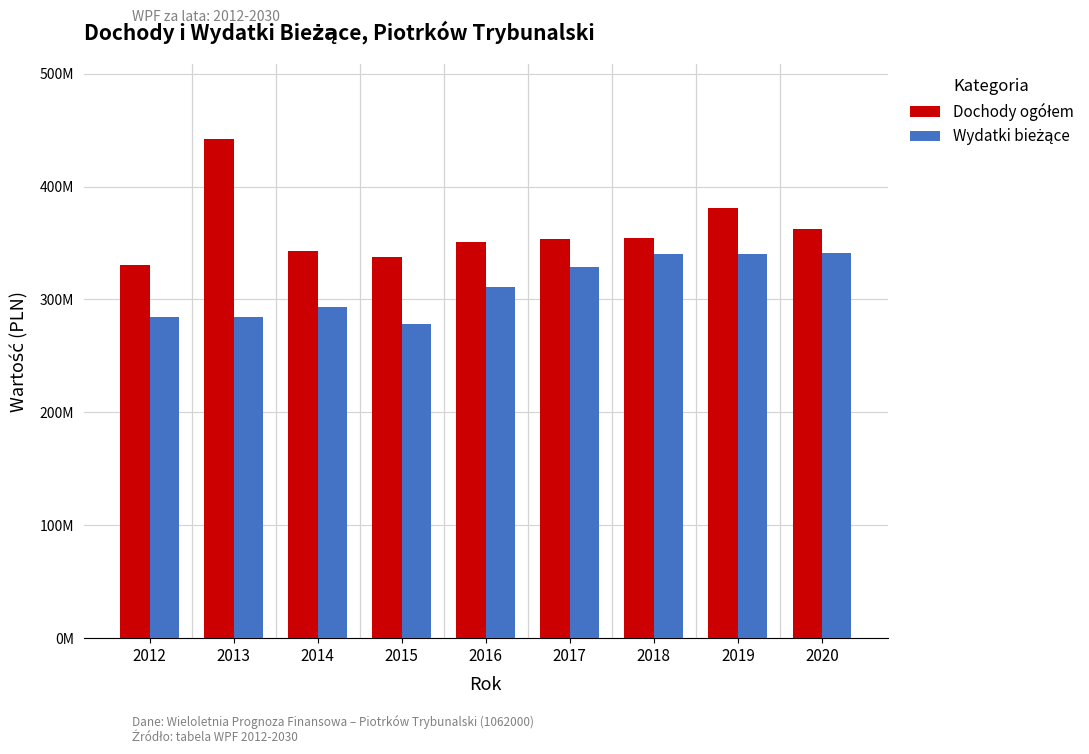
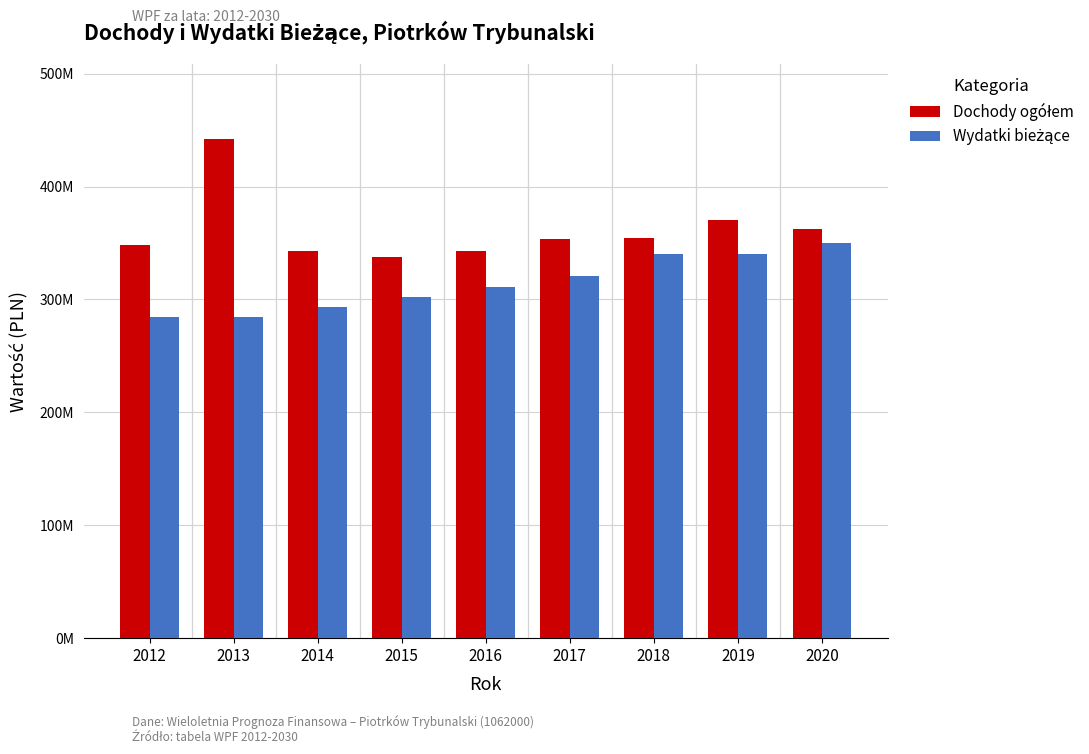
  {
    "Dochody ogółem": {
-     "2012": 331000000,
+     "2012": 348000000,
      "2013": 442000000,
      "2014": 343000000,
      "2015": 338000000,
-     "2016": 351000000,
+     "2016": 343000000,
      "2017": 354000000,
      "2018": 355000000,
-     "2019": 381000000,
+     "2019": 371000000,
      "2020": 362000000
    },
    "Wydatki bieżące": {
      "2012": 285000000,
      "2013": 285000000,
      "2014": 293000000,
-     "2015": 278000000,
+     "2015": 302000000,
      "2016": 311000000,
-     "2017": 328000000,
+     "2017": 320000000,
      "2018": 340000000,
      "2019": 340000000,
-     "2020": 341000000
+     "2020": 350000000
    }
  }
